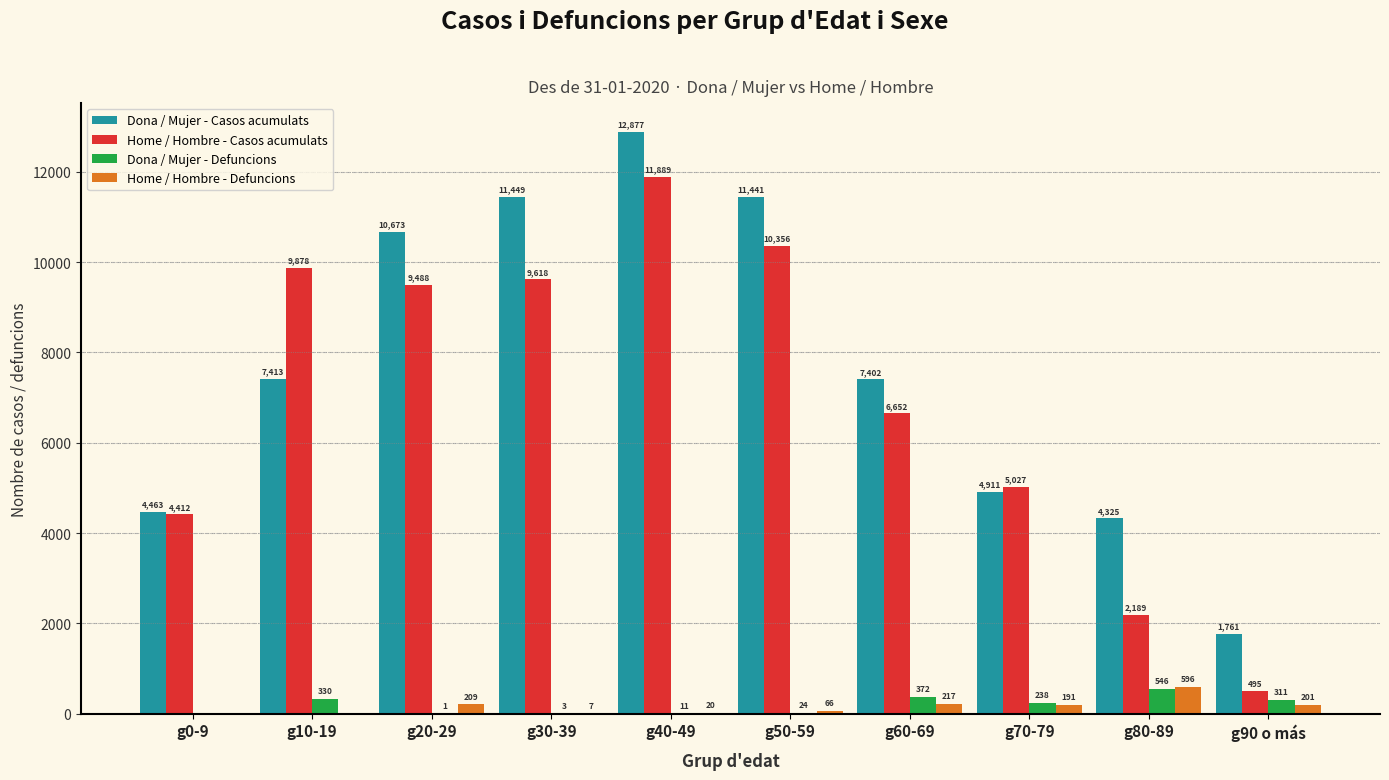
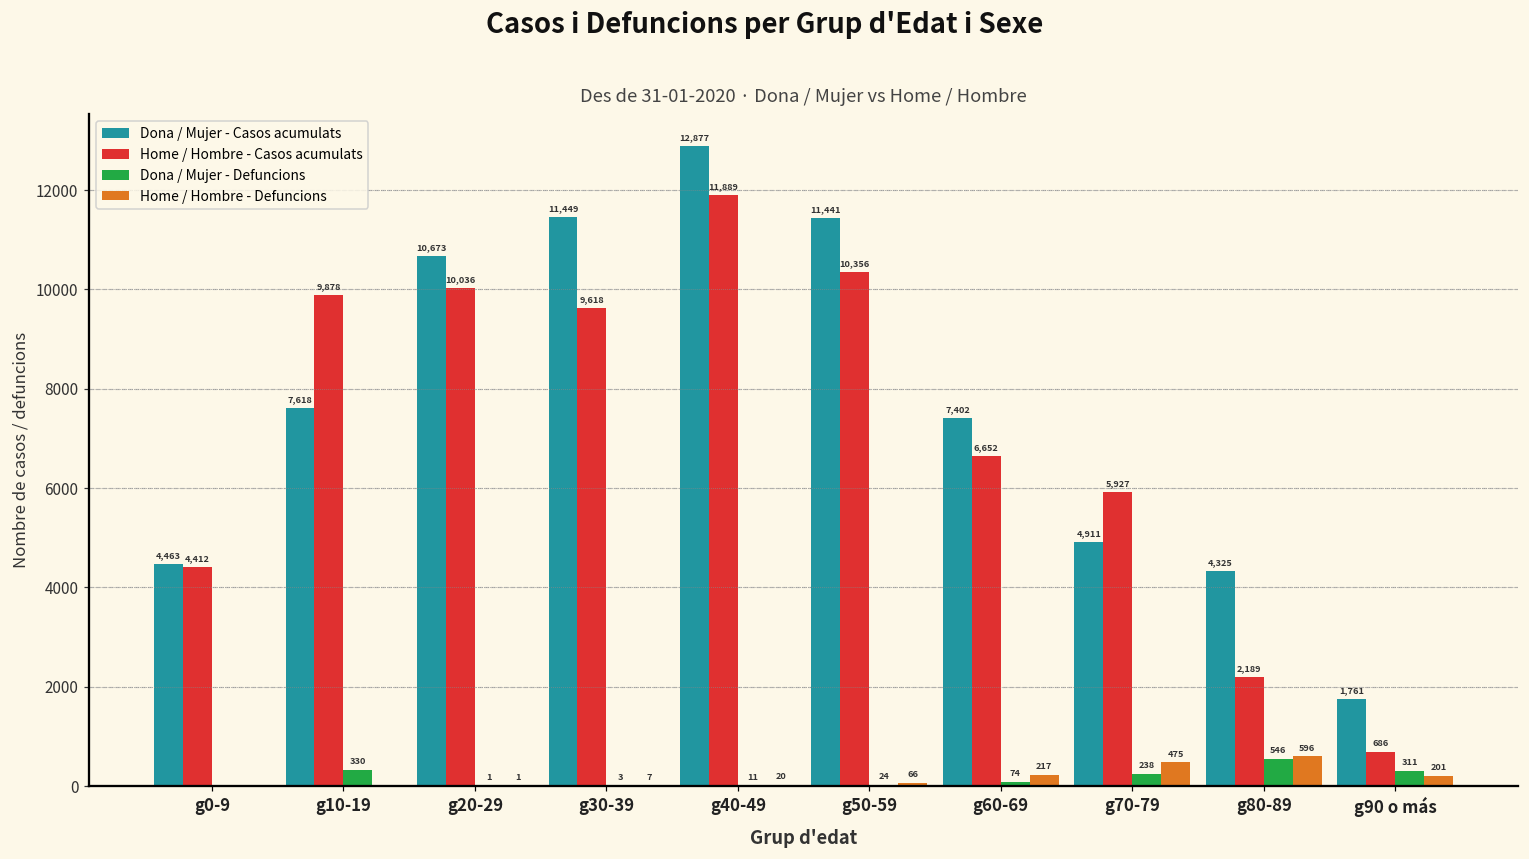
  {
    "Dona / Mujer - Casos acumulats": {
      "g0-9": "4,463",
-     "g10-19": "7,413",
+     "g10-19": "7,618",
      "g20-29": "10,673",
      "g30-39": "11,449",
      "g40-49": "12,877",
      "g50-59": "11,441",
      "g60-69": "7,402",
      "g70-79": "4,911",
      "g80-89": "4,325",
      "g90 o más": "1,761"
    },
    "Home / Hombre - Casos acumulats": {
      "g0-9": "4,412",
      "g10-19": "9,878",
-     "g20-29": "9,488",
+     "g20-29": "10,036",
      "g30-39": "9,618",
      "g40-49": "11,889",
      "g50-59": "10,356",
      "g60-69": "6,652",
-     "g70-79": "5,027",
+     "g70-79": "5,927",
      "g80-89": "2,189",
-     "g90 o más": "495"
+     "g90 o más": "686"
    },
    "Dona / Mujer - Defuncions": {
      "g10-19": "330",
      "g20-29": "1",
      "g30-39": "3",
      "g40-49": "11",
      "g50-59": "24",
-     "g60-69": "372",
+     "g60-69": "74",
      "g70-79": "238",
      "g80-89": "546",
      "g90 o más": "311"
    },
    "Home / Hombre - Defuncions": {
-     "g20-29": "209",
+     "g20-29": "1",
      "g30-39": "7",
      "g40-49": "20",
      "g50-59": "66",
      "g60-69": "217",
-     "g70-79": "191",
+     "g70-79": "475",
      "g80-89": "596",
      "g90 o más": "201"
    }
  }
